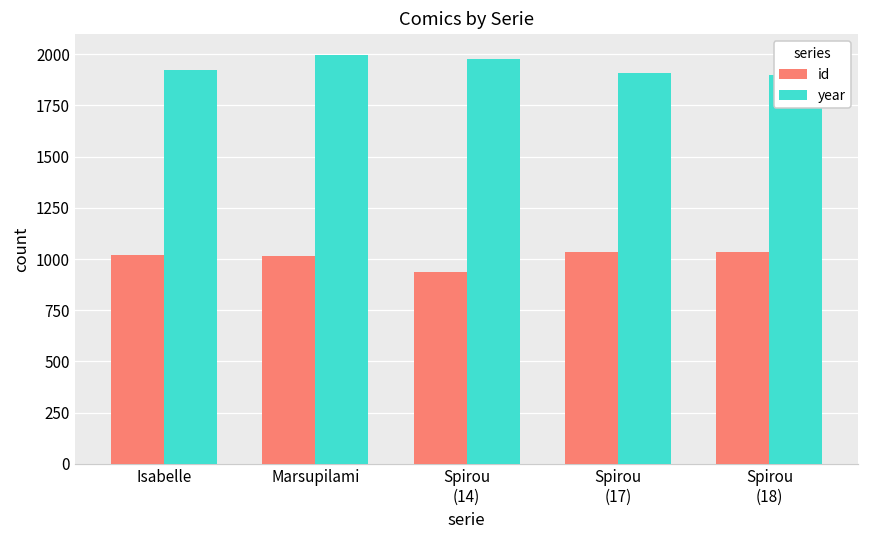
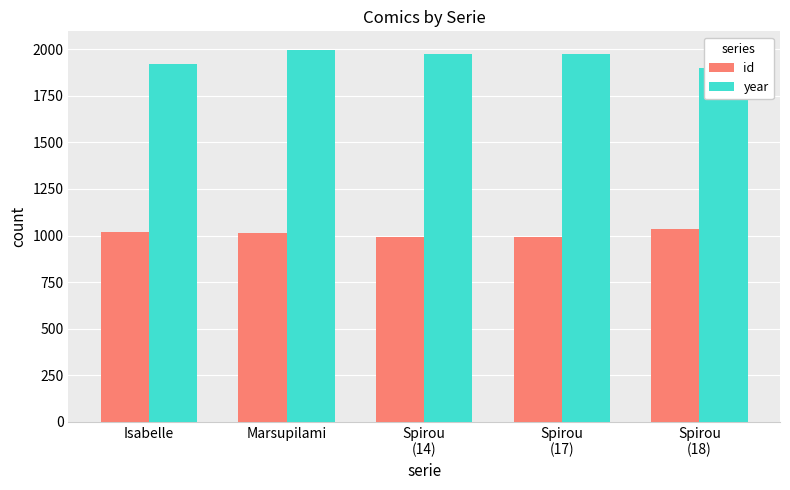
  {
    "id": {
      "Isabelle": 1020,
      "Marsupilami": 1010,
-     "Spirou (14)": 940,
-     "Spirou (17)": 1040,
+     "Spirou (14)": 990,
+     "Spirou (17)": 990,
      "Spirou (18)": 1040
    },
    "year": {
      "Isabelle": 1920,
      "Marsupilami": 2000,
      "Spirou (14)": 1980,
-     "Spirou (17)": 1910
+     "Spirou (17)": 1980
    }
  }
